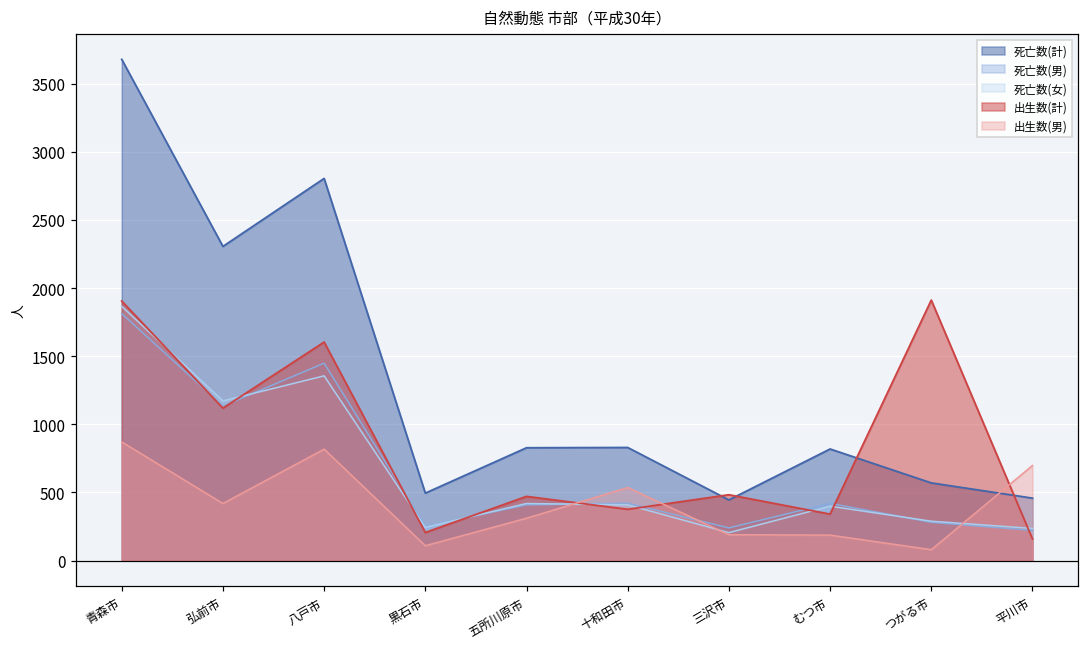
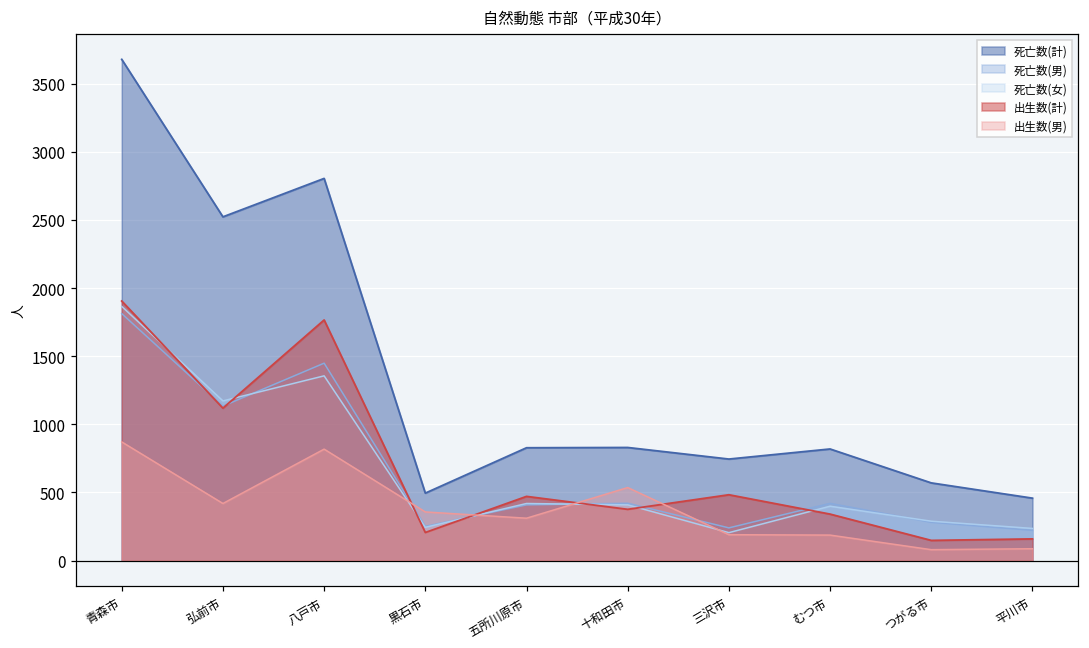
  {
    "死亡数(計)": {
      "青森市": 3680,
-     "弘前市": 2310,
+     "弘前市": 2520,
      "八戸市": 2810,
      "黒石市": 500,
      "五所川原市": 830,
      "十和田市": 830,
-     "三沢市": 450,
+     "三沢市": 750,
      "むつ市": 820,
      "つがる市": 570,
      "平川市": 460
    },
    "出生数(計)": {
      "青森市": 1910,
-     "八戸市": 1600,
+     "八戸市": 1770,
      "黒石市": 210,
      "五所川原市": 470,
      "十和田市": 380,
      "三沢市": 480,
      "むつ市": 340,
-     "つがる市": 1910,
+     "つがる市": 150,
      "平川市": 160
    },
    "出生数(男)": {
      "青森市": 870,
      "弘前市": 420,
      "八戸市": 820,
-     "黒石市": 110,
+     "黒石市": 360,
      "五所川原市": 310,
      "十和田市": 540,
      "むつ市": 190,
      "つがる市": 80,
-     "平川市": 700
+     "平川市": 90
    }
  }
